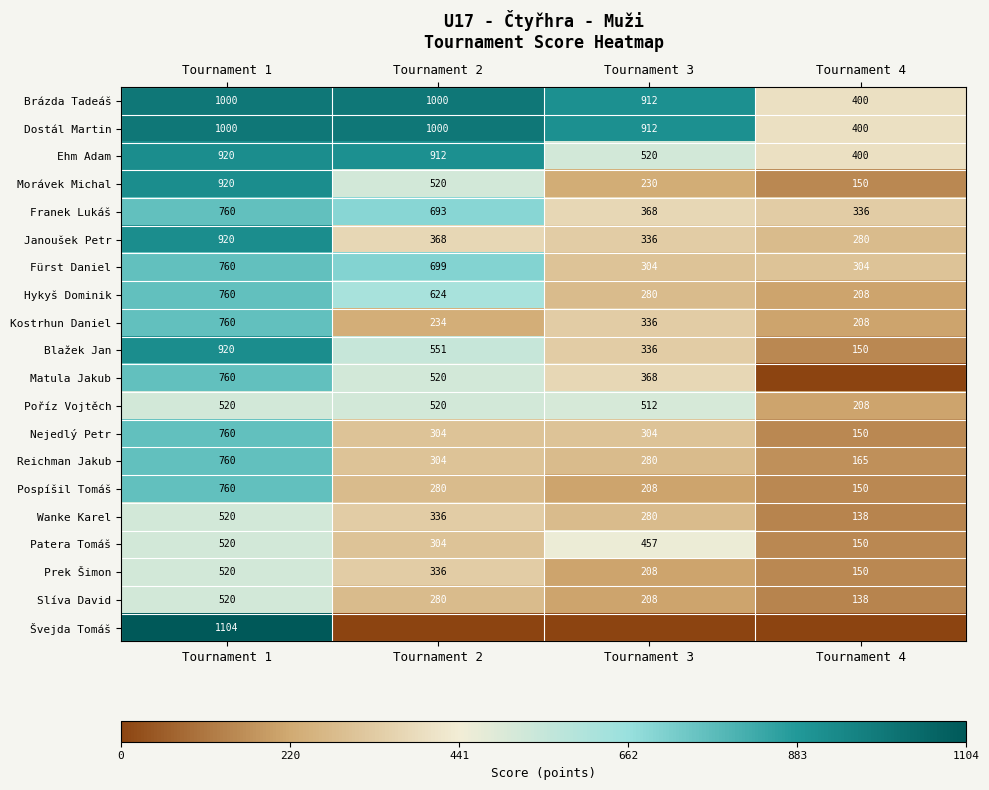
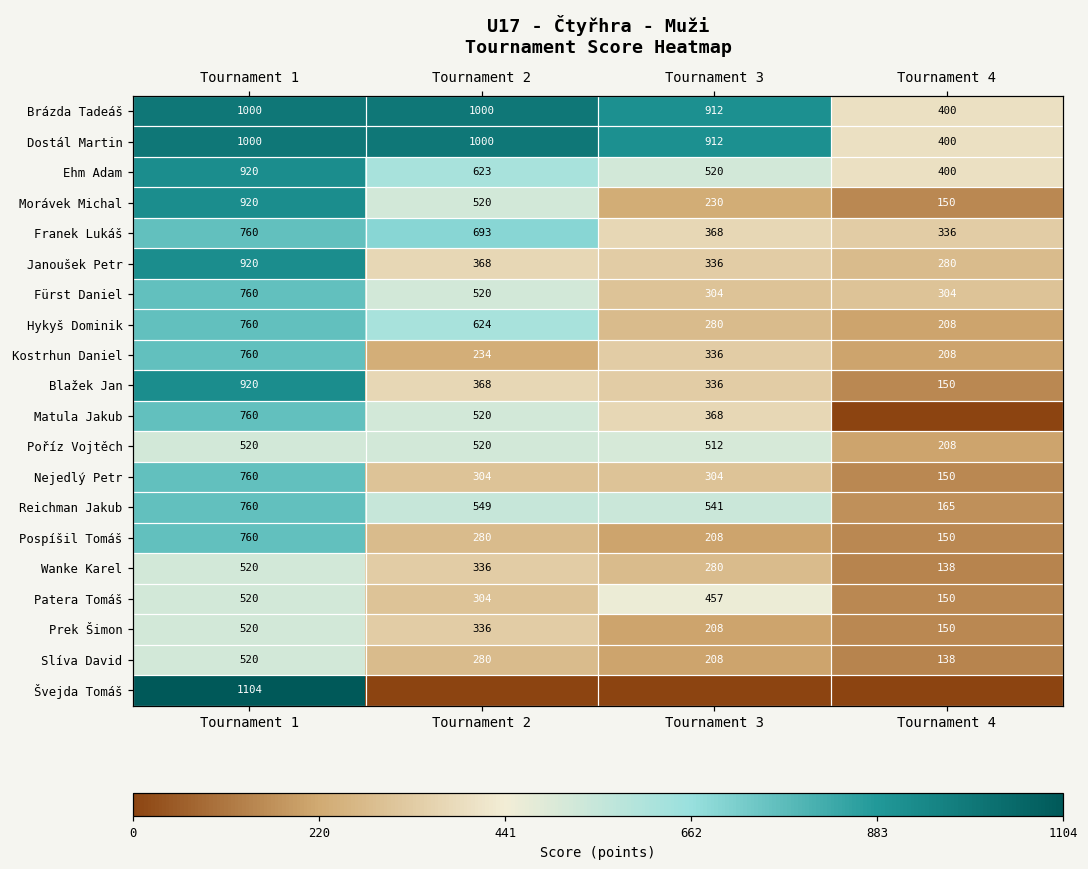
  {
    "Brázda Tadeáš": {
      "Tournament 1": 1000,
      "Tournament 2": 1000,
      "Tournament 3": 912,
      "Tournament 4": 400
    },
    "Dostál Martin": {
      "Tournament 1": 1000,
      "Tournament 2": 1000,
      "Tournament 3": 912,
      "Tournament 4": 400
    },
    "Ehm Adam": {
      "Tournament 1": 920,
-     "Tournament 2": 912,
+     "Tournament 2": 623,
      "Tournament 3": 520,
      "Tournament 4": 400
    },
    "Morávek Michal": {
      "Tournament 1": 920,
      "Tournament 2": 520,
      "Tournament 3": 230,
      "Tournament 4": 150
    },
    "Franek Lukáš": {
      "Tournament 1": 760,
      "Tournament 2": 693,
      "Tournament 3": 368,
      "Tournament 4": 336
    },
    "Janoušek Petr": {
      "Tournament 1": 920,
      "Tournament 2": 368,
      "Tournament 3": 336,
      "Tournament 4": 280
    },
    "Fürst Daniel": {
      "Tournament 1": 760,
-     "Tournament 2": 699,
+     "Tournament 2": 520,
      "Tournament 3": 304,
      "Tournament 4": 304
    },
    "Hykyš Dominik": {
      "Tournament 1": 760,
      "Tournament 2": 624,
      "Tournament 3": 280,
      "Tournament 4": 208
    },
    "Kostrhun Daniel": {
      "Tournament 1": 760,
      "Tournament 2": 234,
      "Tournament 3": 336,
      "Tournament 4": 208
    },
    "Blažek Jan": {
      "Tournament 1": 920,
-     "Tournament 2": 551,
+     "Tournament 2": 368,
      "Tournament 3": 336,
      "Tournament 4": 150
    },
    "Matula Jakub": {
      "Tournament 1": 760,
      "Tournament 2": 520,
      "Tournament 3": 368
    },
    "Poříz Vojtěch": {
      "Tournament 1": 520,
      "Tournament 2": 520,
      "Tournament 3": 512,
      "Tournament 4": 208
    },
    "Nejedlý Petr": {
      "Tournament 1": 760,
      "Tournament 2": 304,
      "Tournament 3": 304,
      "Tournament 4": 150
    },
    "Reichman Jakub": {
      "Tournament 1": 760,
-     "Tournament 2": 304,
-     "Tournament 3": 280,
+     "Tournament 2": 549,
+     "Tournament 3": 541,
      "Tournament 4": 165
    },
    "Pospíšil Tomáš": {
      "Tournament 1": 760,
      "Tournament 2": 280,
      "Tournament 3": 208,
      "Tournament 4": 150
    },
    "Wanke Karel": {
      "Tournament 1": 520,
      "Tournament 2": 336,
      "Tournament 3": 280,
      "Tournament 4": 138
    },
    "Patera Tomáš": {
      "Tournament 1": 520,
      "Tournament 2": 304,
      "Tournament 3": 457,
      "Tournament 4": 150
    },
    "Prek Šimon": {
      "Tournament 1": 520,
      "Tournament 2": 336,
      "Tournament 3": 208,
      "Tournament 4": 150
    },
    "Slíva David": {
      "Tournament 1": 520,
      "Tournament 2": 280,
      "Tournament 3": 208,
      "Tournament 4": 138
    },
    "Švejda Tomáš": {
      "Tournament 1": 1104
    }
  }
